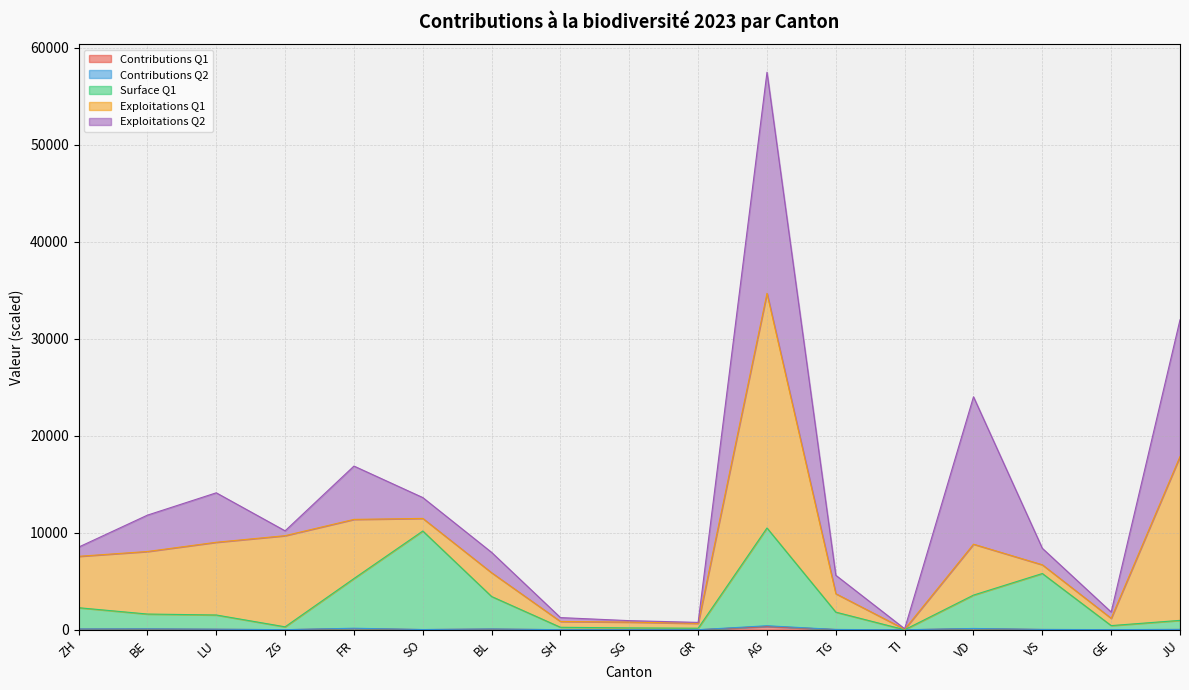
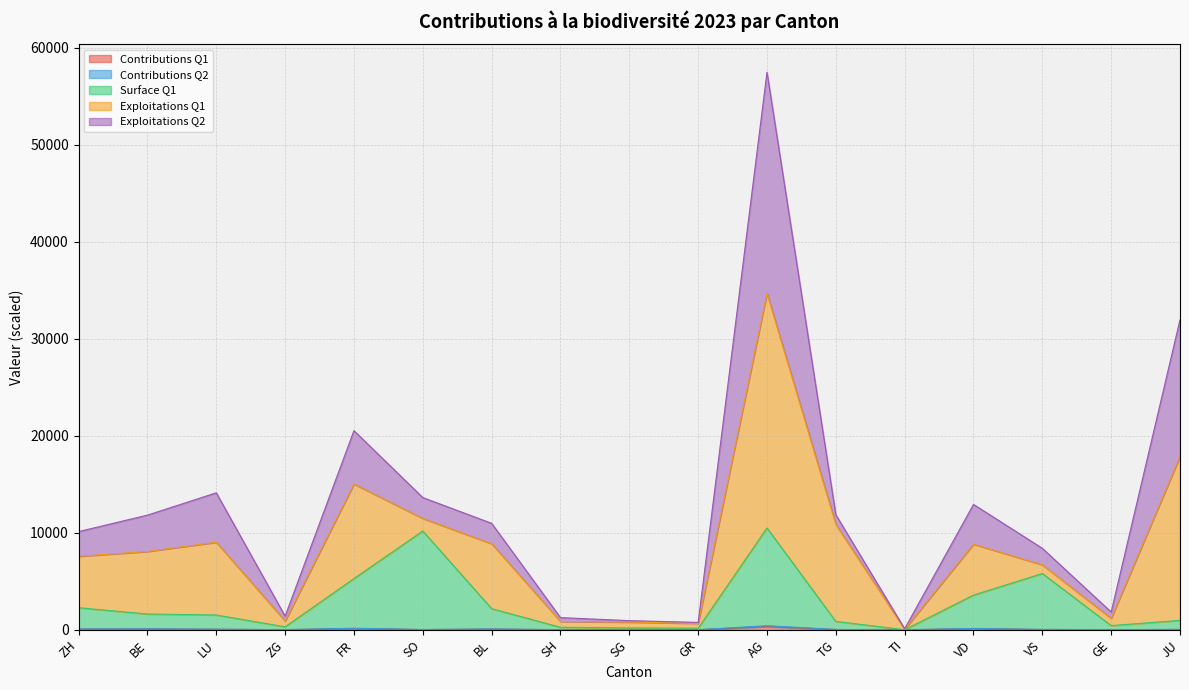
  {
    "Surface Q1": {
      "ZH": 2000,
      "BE": 2000,
      "LU": 1000,
      "ZG": 0,
      "FR": 5000,
      "SO": 10000,
-     "BL": 3000,
+     "BL": 2000,
      "AG": 10000,
-     "TG": 2000,
+     "TG": 1000,
      "VD": 3000,
      "VS": 6000,
      "GE": 0,
      "JU": 1000
    },
    "Exploitations Q1": {
      "ZH": 5000,
      "BE": 6000,
      "LU": 8000,
-     "ZG": 9000,
-     "FR": 6000,
+     "ZG": 1000,
+     "FR": 10000,
      "SO": 1000,
-     "BL": 2000,
+     "BL": 7000,
      "SH": 1000,
      "AG": 24000,
-     "TG": 2000,
+     "TG": 10000,
      "VD": 5000,
      "VS": 1000,
      "GE": 1000,
      "JU": 17000
    },
    "Exploitations Q2": {
-     "ZH": 1000,
+     "ZH": 3000,
      "BE": 4000,
      "LU": 5000,
      "ZG": 1000,
      "FR": 5000,
      "SO": 2000,
      "BL": 2000,
      "SH": 0,
      "AG": 23000,
-     "TG": 2000,
-     "VD": 15000,
+     "TG": 1000,
+     "VD": 4000,
      "VS": 2000,
      "GE": 1000,
      "JU": 14000
    }
  }
